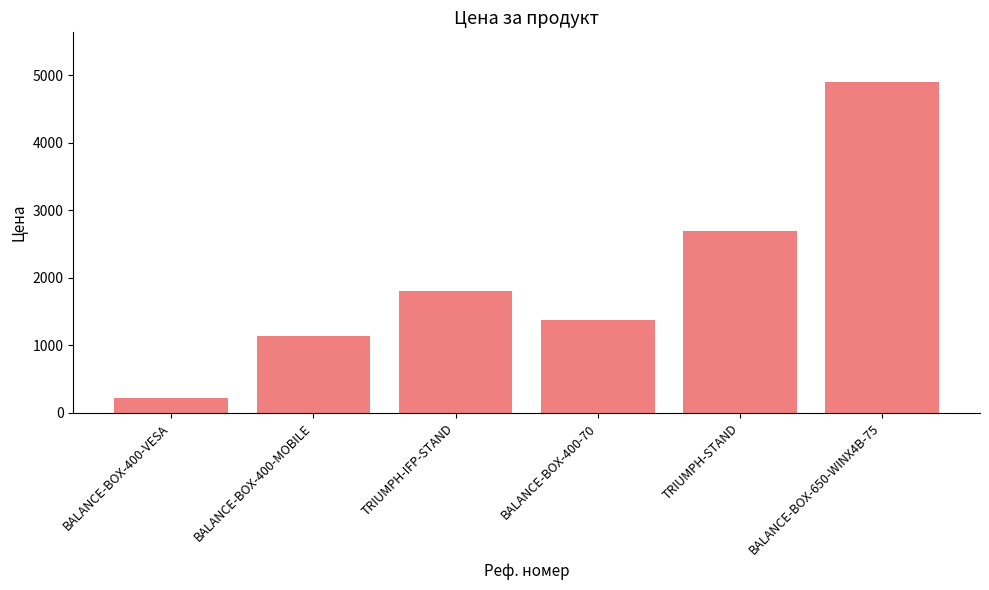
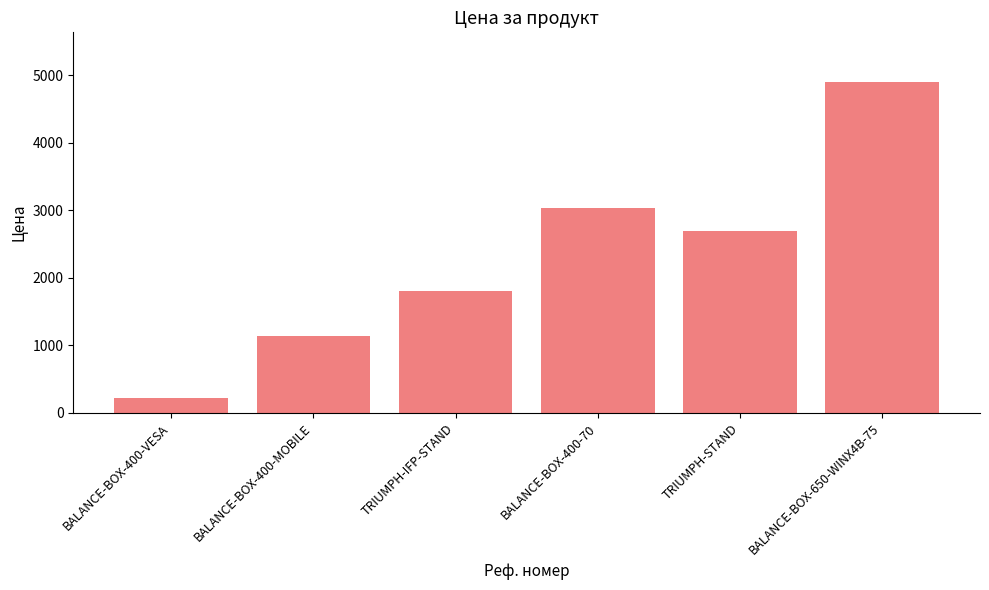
  {
    "BALANCE-BOX-400-VESA": 200,
    "BALANCE-BOX-400-MOBILE": 1100,
    "TRIUMPH-IFP-STAND": 1800,
-   "BALANCE-BOX-400-70": 1400,
+   "BALANCE-BOX-400-70": 3000,
    "TRIUMPH-STAND": 2700,
    "BALANCE-BOX-650-WINX4B-75": 4900
  }
